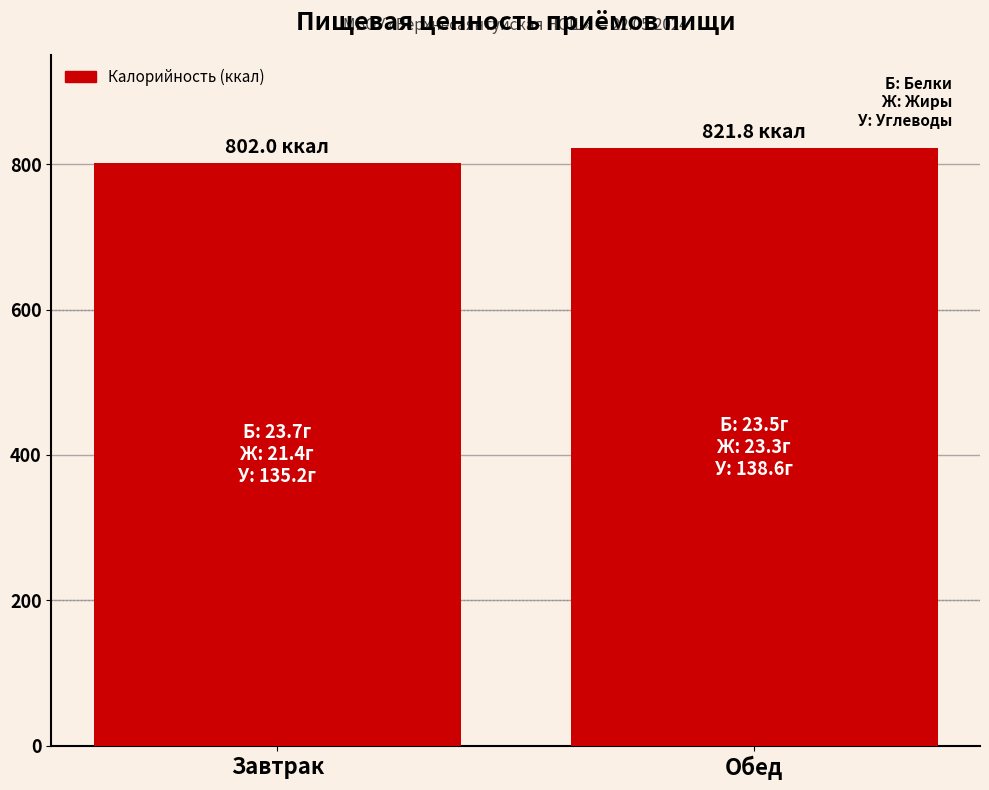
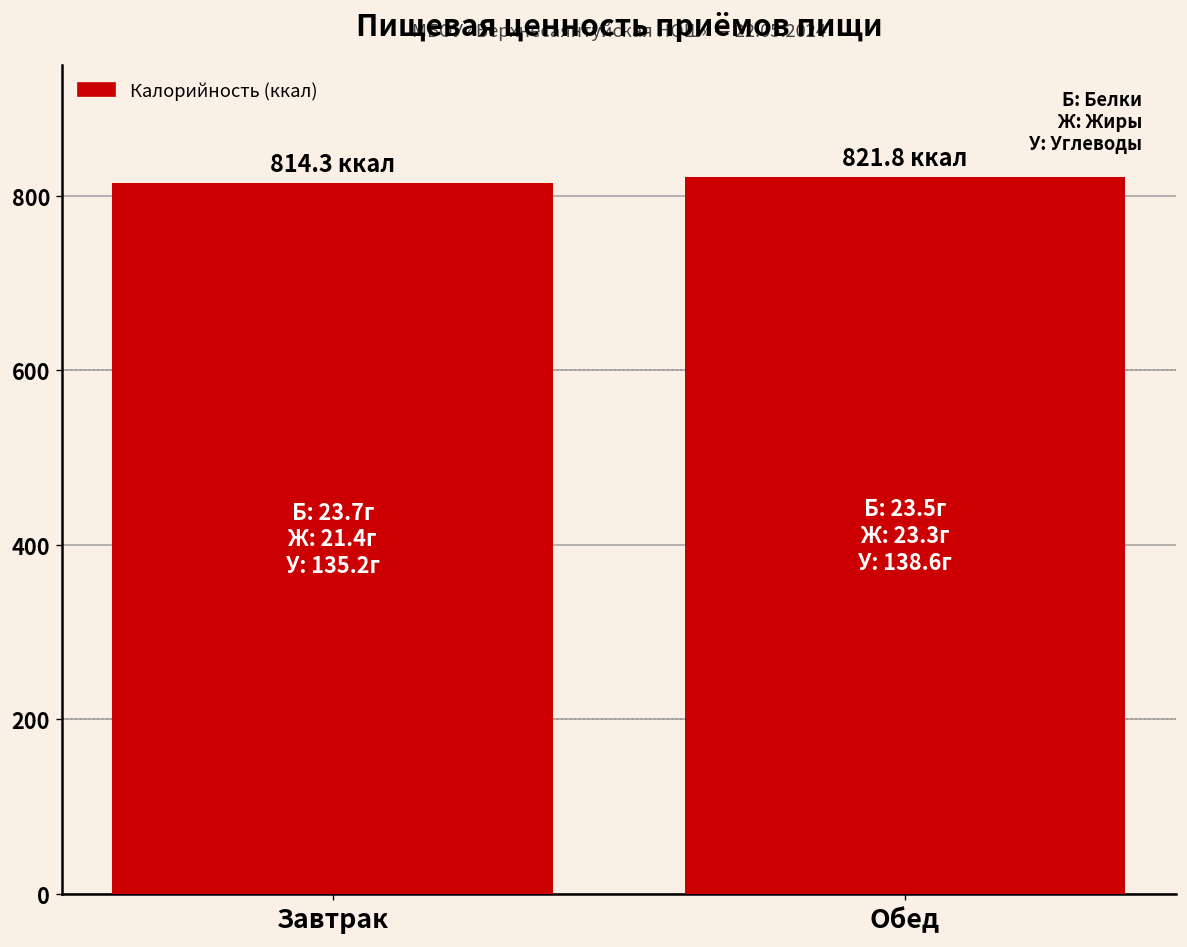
  {
-   "Завтрак": 802.0,
+   "Завтрак": 814.3,
    "Обед": 821.8
  }
